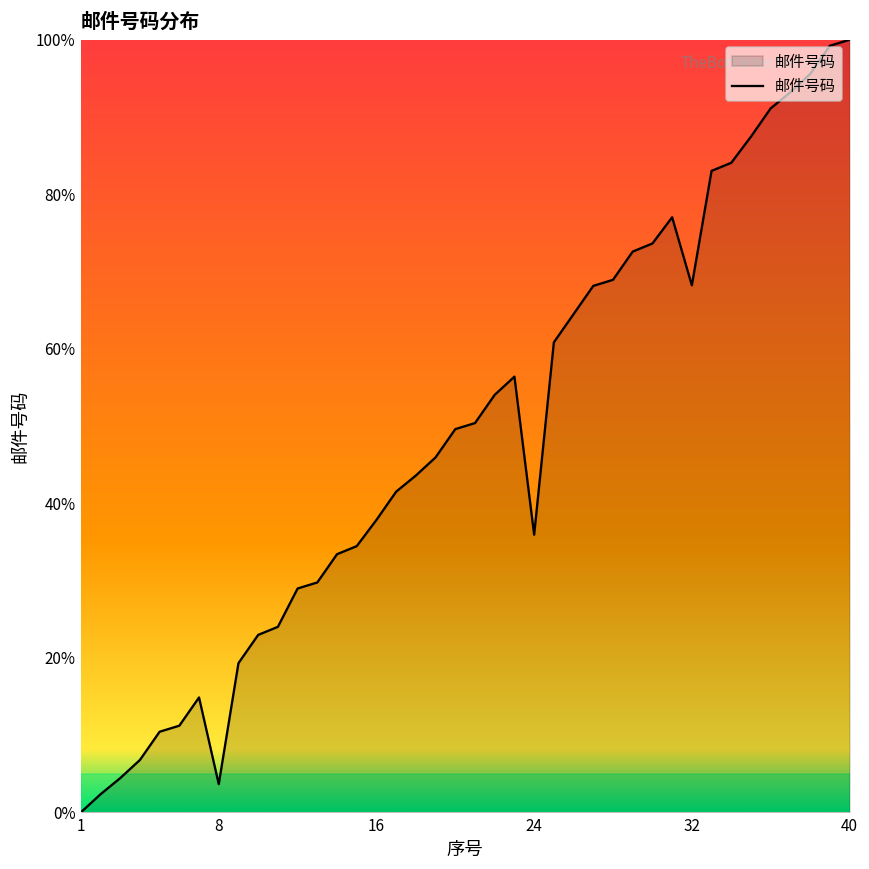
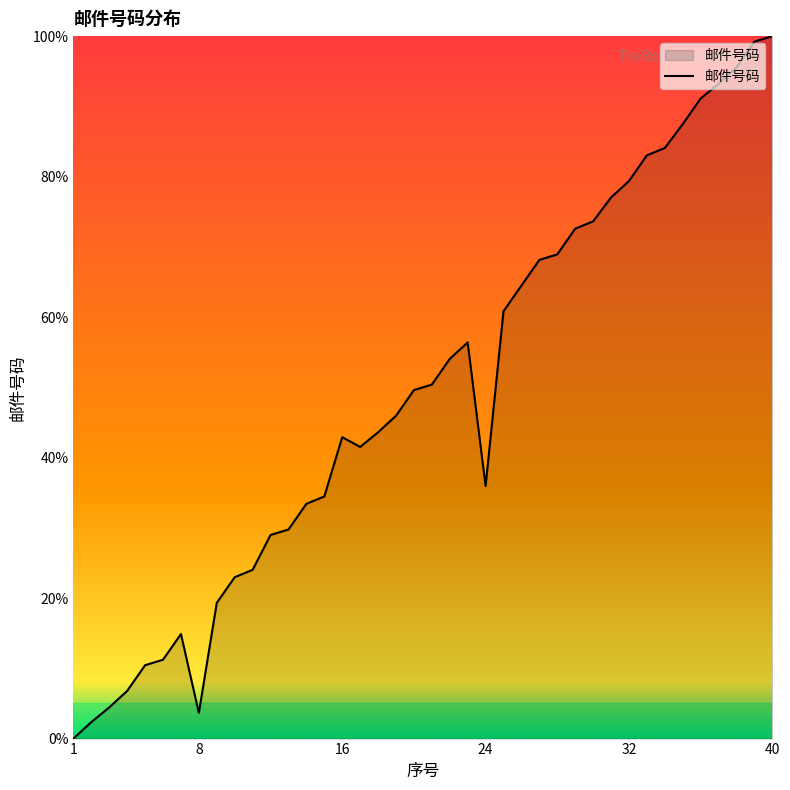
  {
    "1": "0%",
    "8": "4%",
-   "16": "38%",
+   "16": "43%",
    "24": "36%",
-   "32": "68%",
+   "32": "79%",
    "40": "100%"
  }
